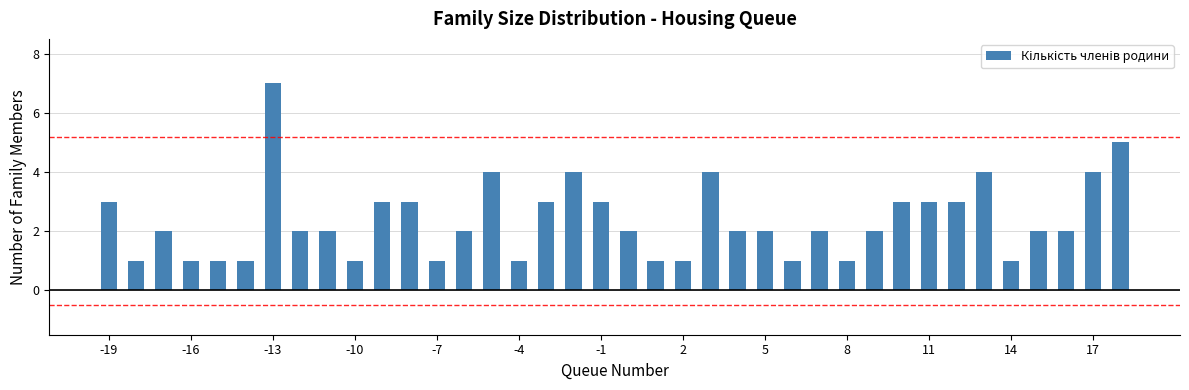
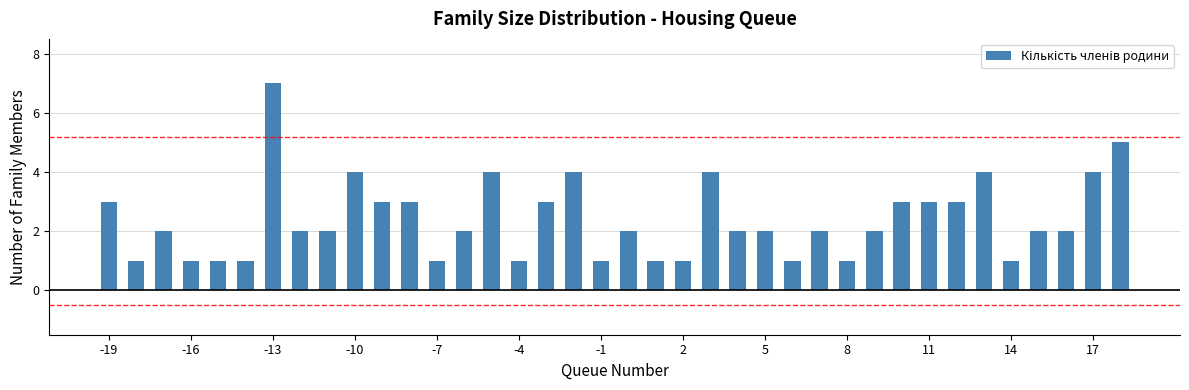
  {
    "-19": 3,
    "-16": 1,
    "-13": 7,
-   "-10": 1,
+   "-10": 4,
    "-7": 1,
    "-4": 1,
-   "-1": 3
+   "-1": 1
  }
